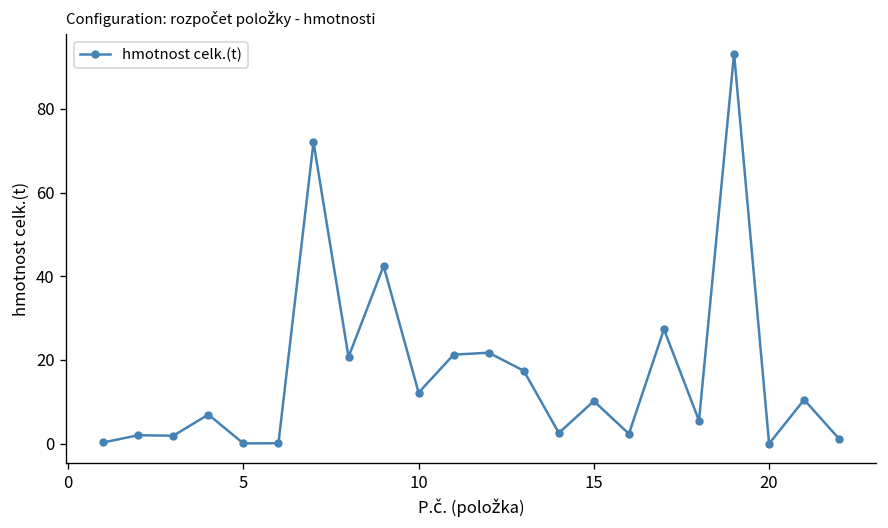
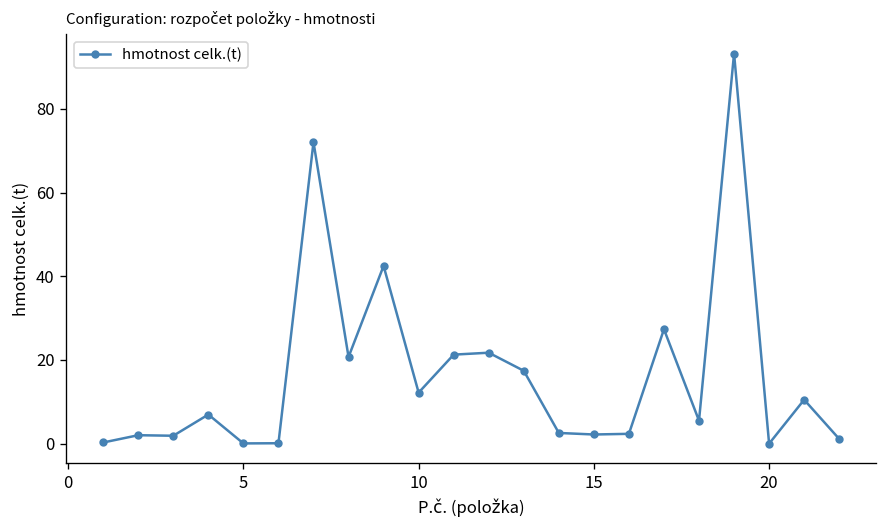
  {
    "5": 0,
    "10": 12,
-   "15": 10,
+   "15": 2,
    "20": 0
  }
